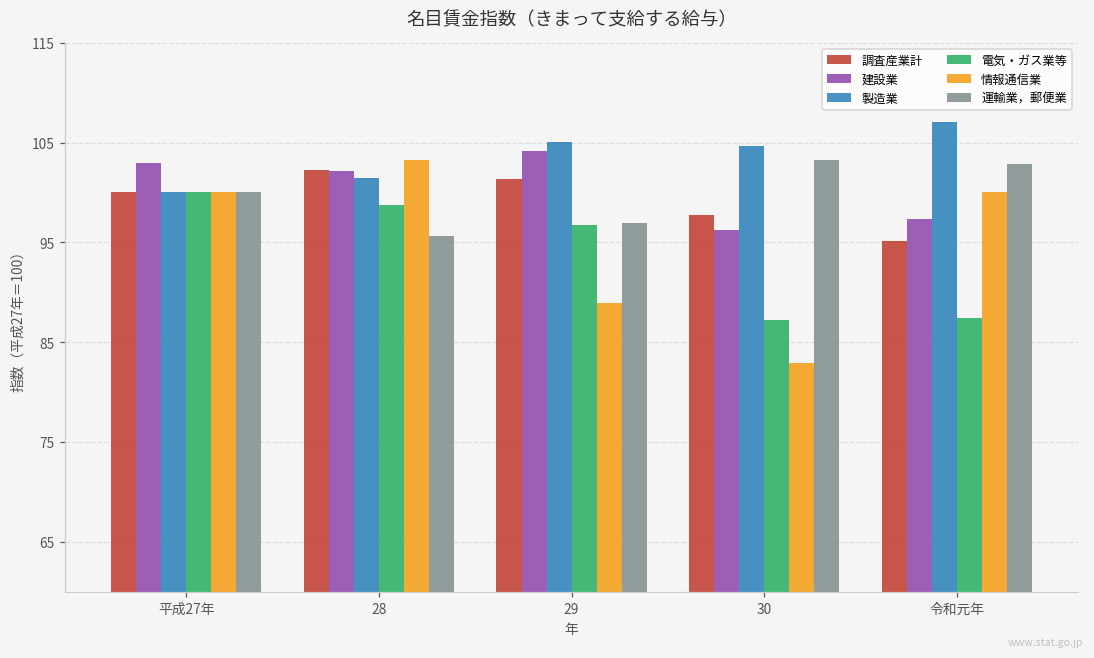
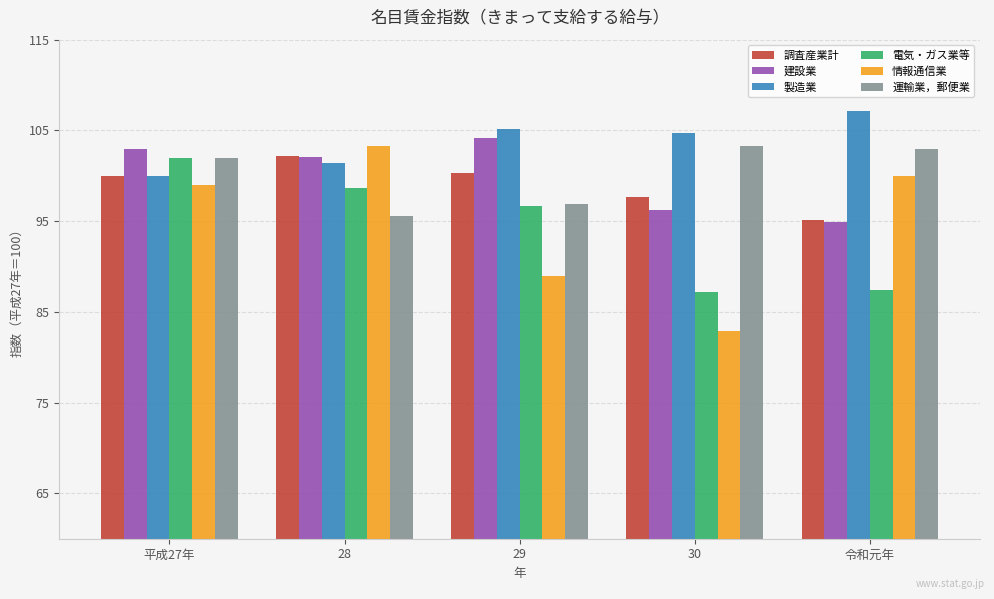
  {
    "調査産業計": {
      "平成27年": 100,
      "28": 102,
-     "29": 101,
+     "29": 100,
      "30": 98,
      "令和元年": 95
    },
    "建設業": {
      "平成27年": 103,
      "28": 102,
      "29": 104,
      "30": 96,
-     "令和元年": 97
+     "令和元年": 95
    },
    "製造業": {
      "平成27年": 100,
      "28": 101,
      "29": 105,
      "30": 105,
      "令和元年": 107
    },
    "電気・ガス業等": {
-     "平成27年": 100,
+     "平成27年": 102,
      "28": 99,
      "29": 97,
      "30": 87,
      "令和元年": 87
    },
    "情報通信業": {
-     "平成27年": 100,
+     "平成27年": 99,
      "28": 103,
      "29": 89,
      "30": 83,
      "令和元年": 100
    },
    "運輸業，郵便業": {
-     "平成27年": 100,
+     "平成27年": 102,
      "28": 96,
      "29": 97,
      "30": 103,
      "令和元年": 103
    }
  }
